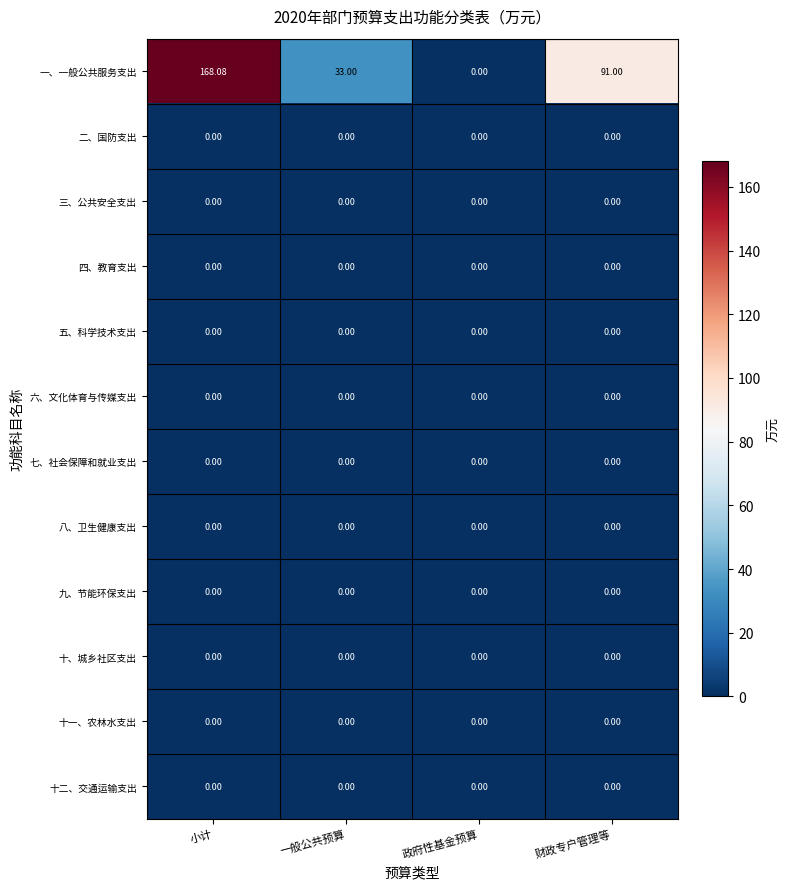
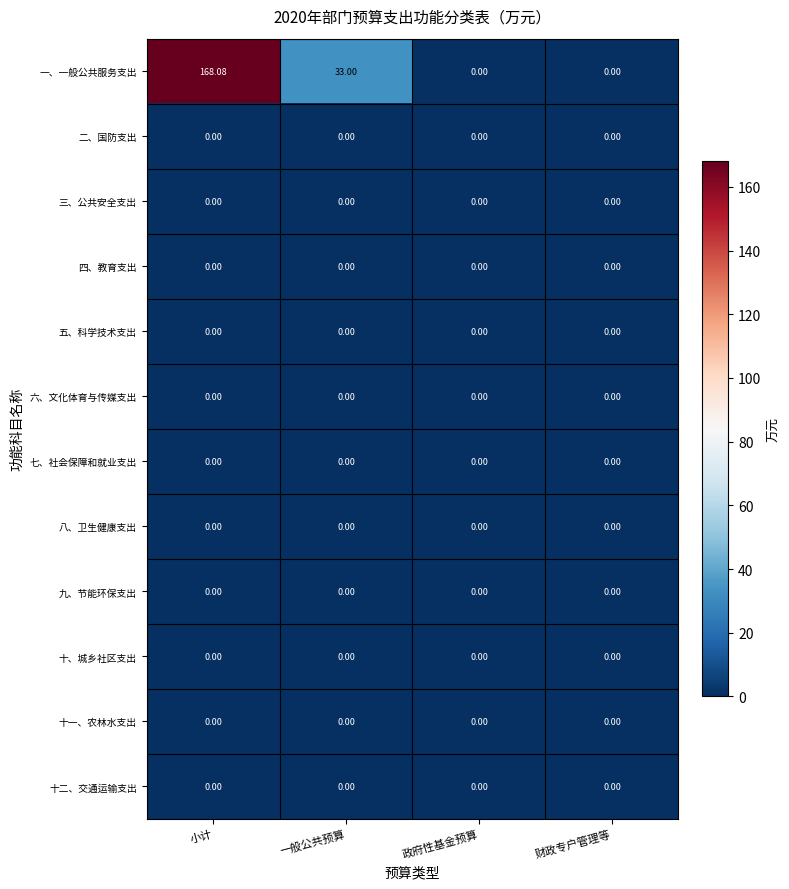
  {
    "一、一般公共服务支出": {
      "小计": 168.08,
      "一般公共预算": 33.00,
      "政府性基金预算": 0.00,
-     "财政专户管理等": 91.00
+     "财政专户管理等": 0.00
    },
    "二、国防支出": {
      "小计": 0.00,
      "一般公共预算": 0.00,
      "政府性基金预算": 0.00,
      "财政专户管理等": 0.00
    },
    "三、公共安全支出": {
      "小计": 0.00,
      "一般公共预算": 0.00,
      "政府性基金预算": 0.00,
      "财政专户管理等": 0.00
    },
    "四、教育支出": {
      "小计": 0.00,
      "一般公共预算": 0.00,
      "政府性基金预算": 0.00,
      "财政专户管理等": 0.00
    },
    "五、科学技术支出": {
      "小计": 0.00,
      "一般公共预算": 0.00,
      "政府性基金预算": 0.00,
      "财政专户管理等": 0.00
    },
    "六、文化体育与传媒支出": {
      "小计": 0.00,
      "一般公共预算": 0.00,
      "政府性基金预算": 0.00,
      "财政专户管理等": 0.00
    },
    "七、社会保障和就业支出": {
      "小计": 0.00,
      "一般公共预算": 0.00,
      "政府性基金预算": 0.00,
      "财政专户管理等": 0.00
    },
    "八、卫生健康支出": {
      "小计": 0.00,
      "一般公共预算": 0.00,
      "政府性基金预算": 0.00,
      "财政专户管理等": 0.00
    },
    "九、节能环保支出": {
      "小计": 0.00,
      "一般公共预算": 0.00,
      "政府性基金预算": 0.00,
      "财政专户管理等": 0.00
    },
    "十、城乡社区支出": {
      "小计": 0.00,
      "一般公共预算": 0.00,
      "政府性基金预算": 0.00,
      "财政专户管理等": 0.00
    },
    "十一、农林水支出": {
      "小计": 0.00,
      "一般公共预算": 0.00,
      "政府性基金预算": 0.00,
      "财政专户管理等": 0.00
    },
    "十二、交通运输支出": {
      "小计": 0.00,
      "一般公共预算": 0.00,
      "政府性基金预算": 0.00,
      "财政专户管理等": 0.00
    }
  }
